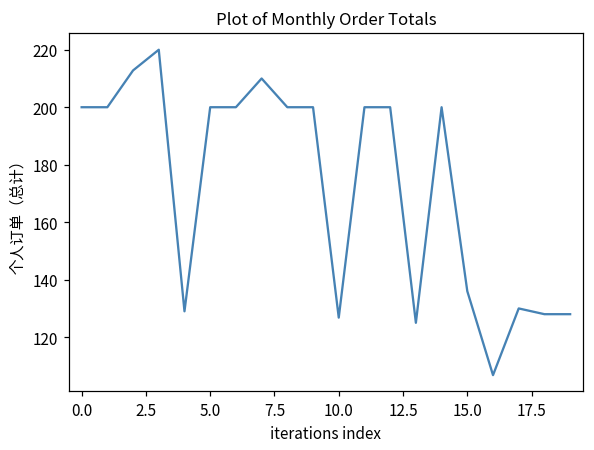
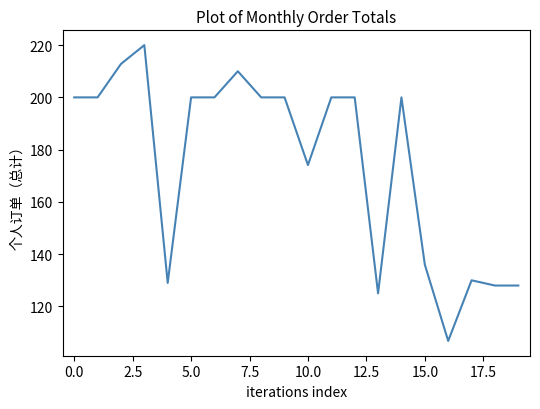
  {
    "0.0": 200,
    "5.0": 200,
-   "10.0": 127,
+   "10.0": 174,
    "15.0": 136
  }
